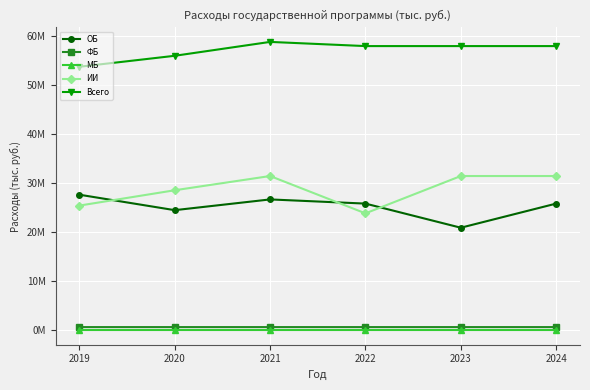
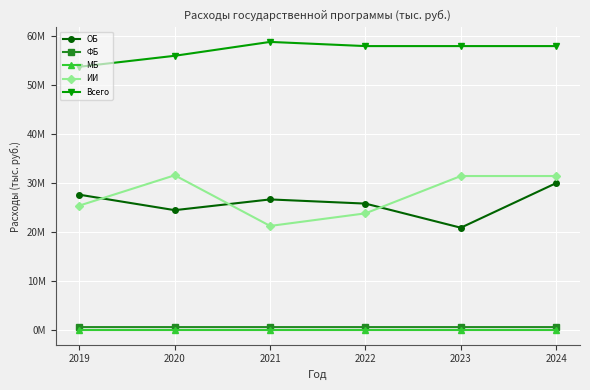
  {
    "ОБ": {
      "2019": 28000000,
      "2020": 25000000,
      "2021": 27000000,
      "2022": 26000000,
      "2023": 21000000,
-     "2024": 26000000
+     "2024": 30000000
    },
    "МБ": {
      "2019": 0,
      "2020": 0,
      "2021": 0,
      "2022": 0,
      "2023": 0,
      "2024": 0
    },
    "ИИ": {
      "2019": 25000000,
-     "2020": 29000000,
-     "2021": 31000000,
+     "2020": 32000000,
+     "2021": 21000000,
      "2022": 24000000,
      "2023": 31000000,
      "2024": 31000000
    }
  }
